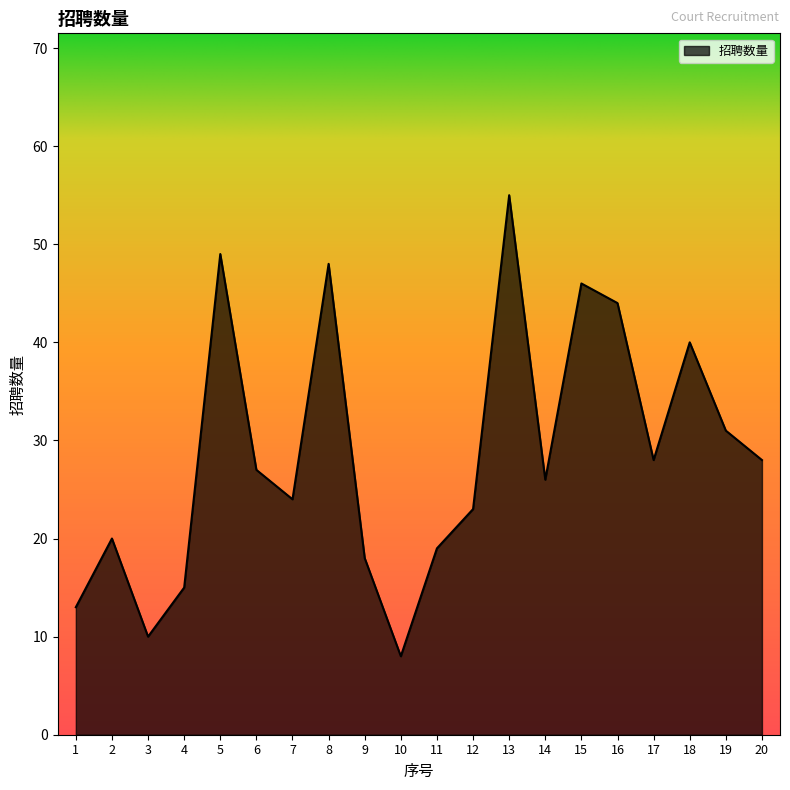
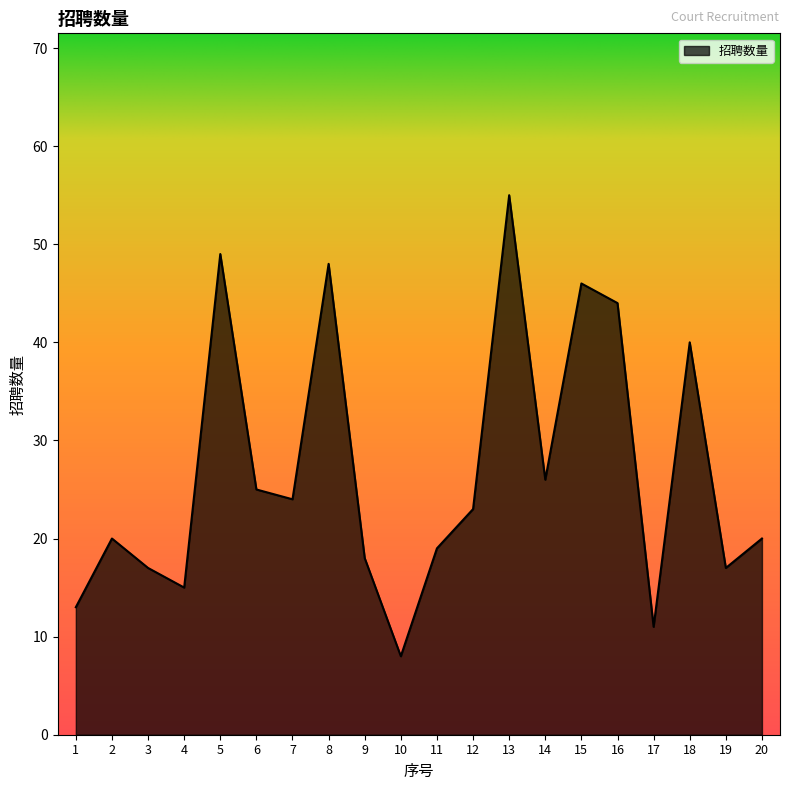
  {
    "1": 13,
    "2": 20,
-   "3": 10,
+   "3": 17,
    "4": 15,
    "5": 49,
-   "6": 27,
+   "6": 25,
    "7": 24,
    "8": 48,
    "9": 18,
    "10": 8,
    "11": 19,
    "12": 23,
    "13": 55,
    "14": 26,
    "15": 46,
    "16": 44,
-   "17": 28,
+   "17": 11,
    "18": 40,
-   "19": 31,
-   "20": 28
+   "19": 17,
+   "20": 20
  }
